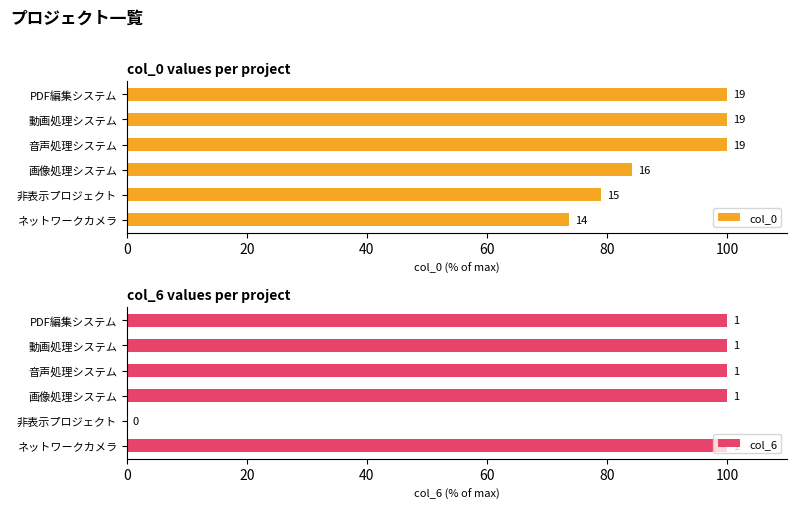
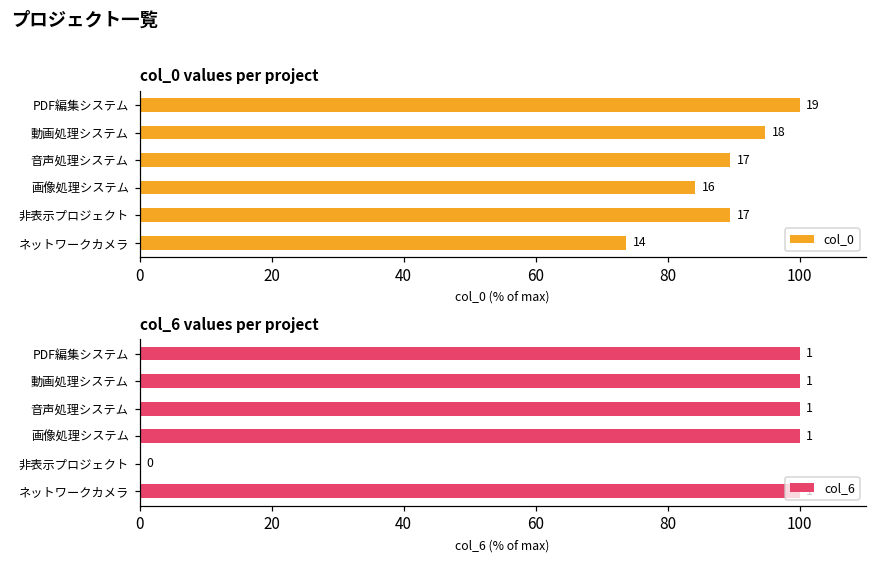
  {
    "col_0 values per project": {
-     "動画処理システム": 19,
-     "音声処理システム": 19,
-     "非表示プロジェクト": 15
+     "動画処理システム": 18,
+     "音声処理システム": 17,
+     "非表示プロジェクト": 17
    },
    "col_6 values per project": {
      "非表示プロジェクト": 0
    }
  }
